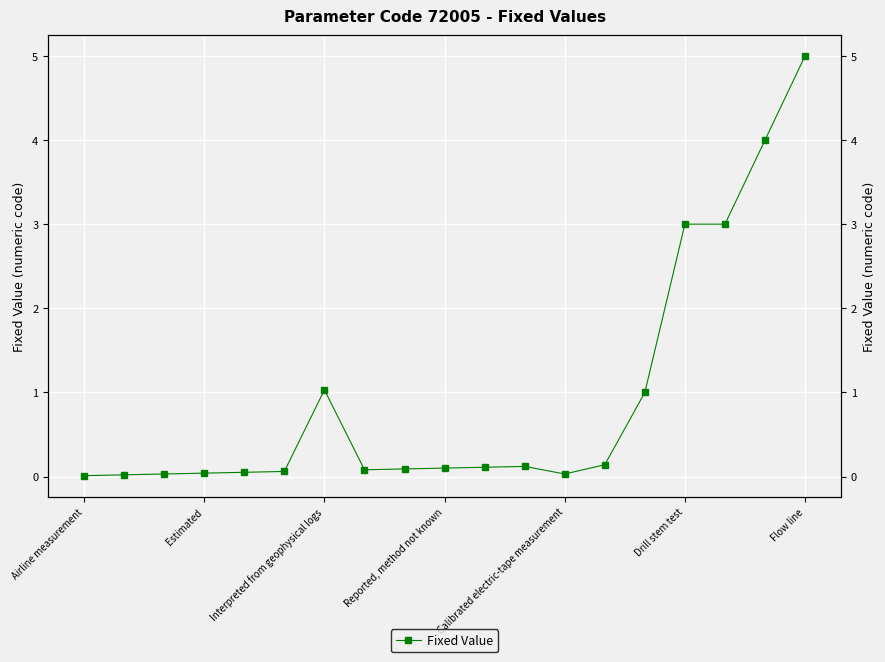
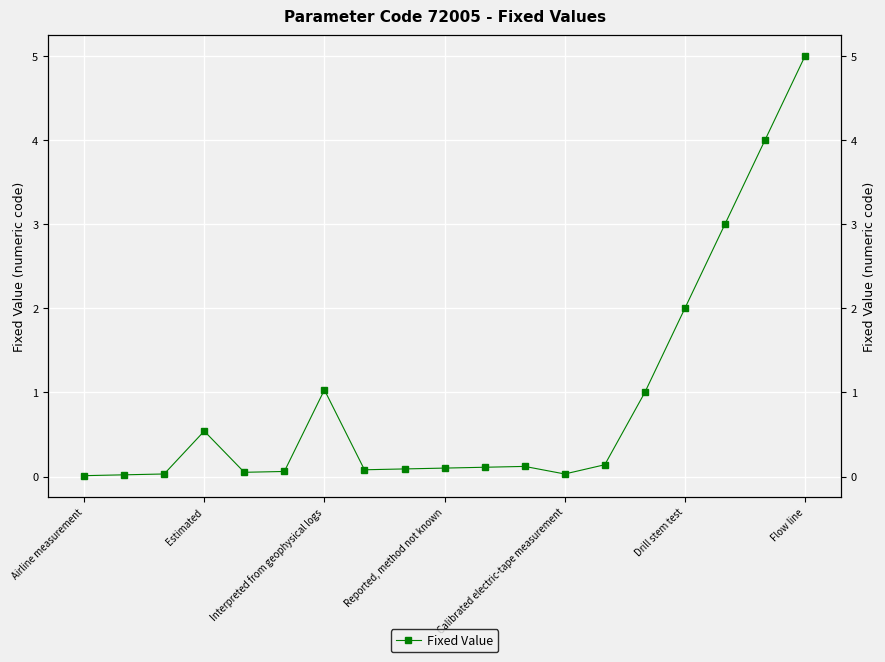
  {
    "Airline measurement": 0.0,
-   "Estimated": 0.0,
+   "Estimated": 0.5,
    "Interpreted from geophysical logs": 1.0,
    "Reported, method not known": 0.1,
    "Calibrated electric-tape measurement": 0.0,
-   "Drill stem test": 3,
+   "Drill stem test": 2,
    "Flow line": 5.0
  }
